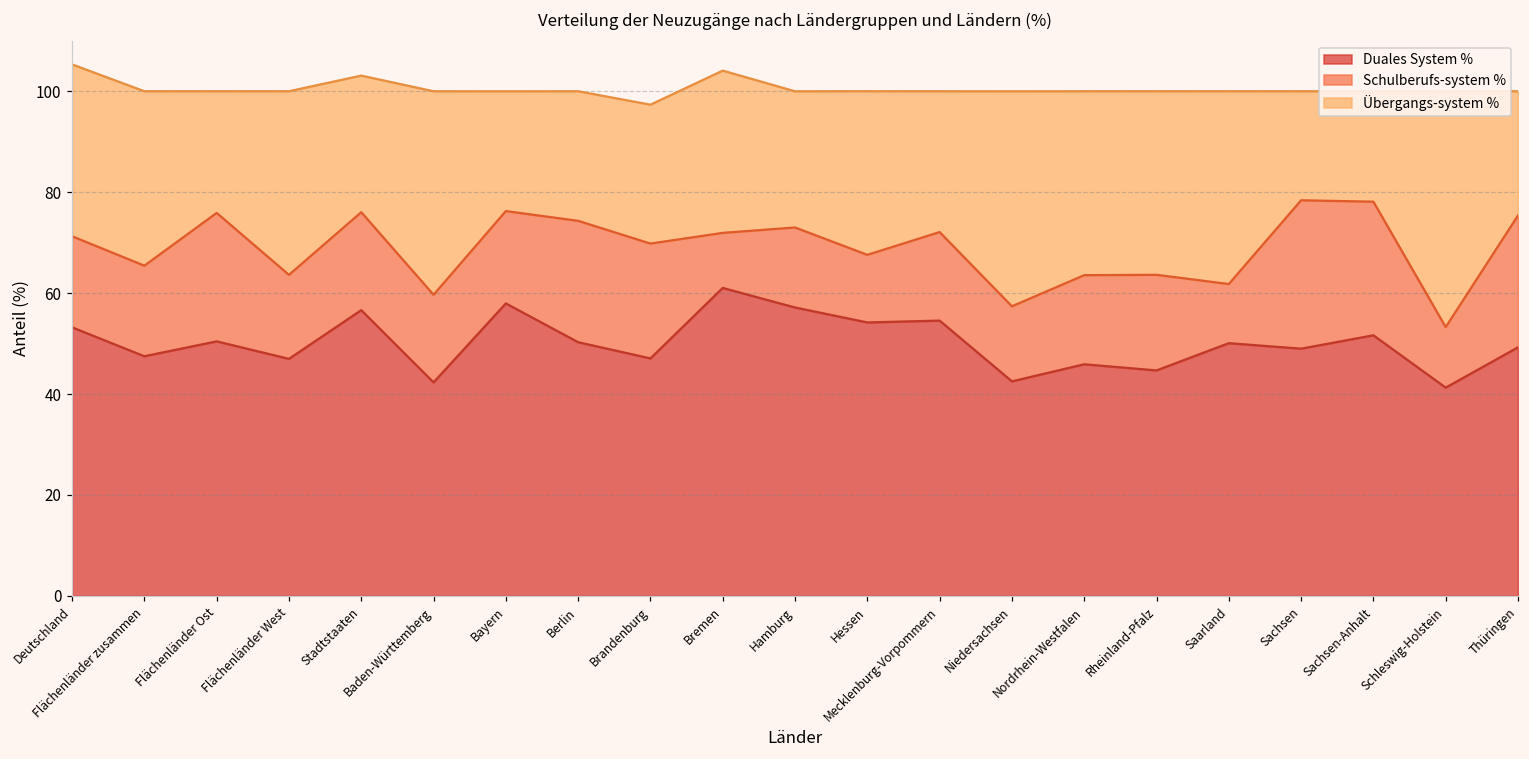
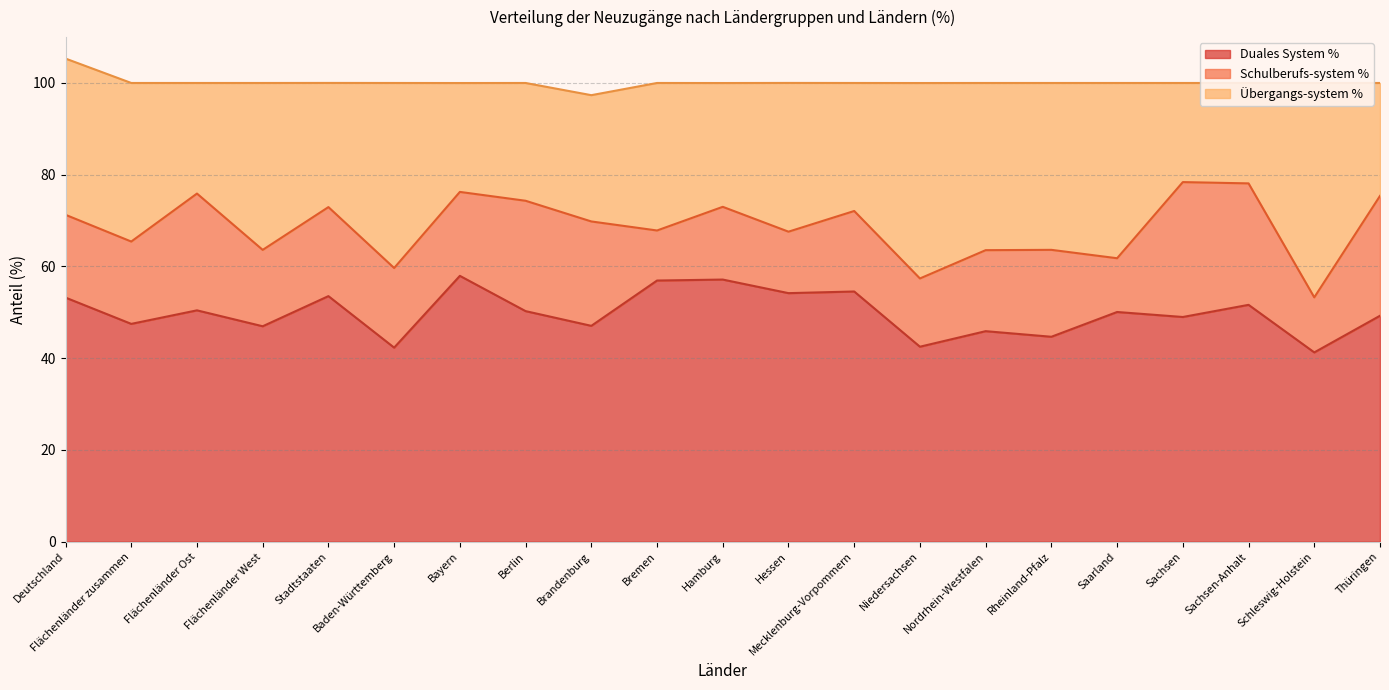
  {
    "Duales System %": {
      "Deutschland": 53,
      "Flächenländer zusammen": 47,
      "Flächenländer Ost": 50,
      "Flächenländer West": 47,
-     "Stadtstaaten": 57,
+     "Stadtstaaten": 54,
      "Baden-Württemberg": 42,
      "Bayern": 58,
      "Berlin": 50,
      "Brandenburg": 47,
-     "Bremen": 61,
+     "Bremen": 57,
      "Hamburg": 57,
      "Hessen": 54,
      "Mecklenburg-Vorpommern": 55,
      "Niedersachsen": 43,
      "Nordrhein-Westfalen": 46,
      "Rheinland-Pfalz": 45,
      "Saarland": 50,
      "Sachsen": 49,
      "Sachsen-Anhalt": 52,
      "Schleswig-Holstein": 41,
      "Thüringen": 49
    },
    "Schulberufs-system %": {
      "Deutschland": 18,
      "Flächenländer zusammen": 18,
      "Flächenländer Ost": 25,
      "Flächenländer West": 17,
      "Stadtstaaten": 19,
      "Baden-Württemberg": 17,
      "Bayern": 18,
      "Berlin": 24,
      "Brandenburg": 23,
      "Bremen": 11,
      "Hamburg": 16,
      "Hessen": 13,
      "Mecklenburg-Vorpommern": 18,
      "Niedersachsen": 15,
      "Nordrhein-Westfalen": 18,
      "Rheinland-Pfalz": 19,
      "Saarland": 12,
      "Sachsen": 29,
      "Sachsen-Anhalt": 26,
      "Schleswig-Holstein": 12,
      "Thüringen": 26
    },
    "Übergangs-system %": {
      "Deutschland": 34,
      "Flächenländer zusammen": 35,
      "Flächenländer Ost": 24,
      "Flächenländer West": 36,
      "Stadtstaaten": 27,
      "Baden-Württemberg": 40,
      "Bayern": 24,
      "Berlin": 26,
      "Brandenburg": 28,
      "Bremen": 32,
      "Hamburg": 27,
      "Hessen": 32,
      "Mecklenburg-Vorpommern": 28,
      "Niedersachsen": 43,
      "Nordrhein-Westfalen": 36,
      "Rheinland-Pfalz": 36,
      "Saarland": 38,
      "Sachsen": 22,
      "Thüringen": 25
    }
  }
